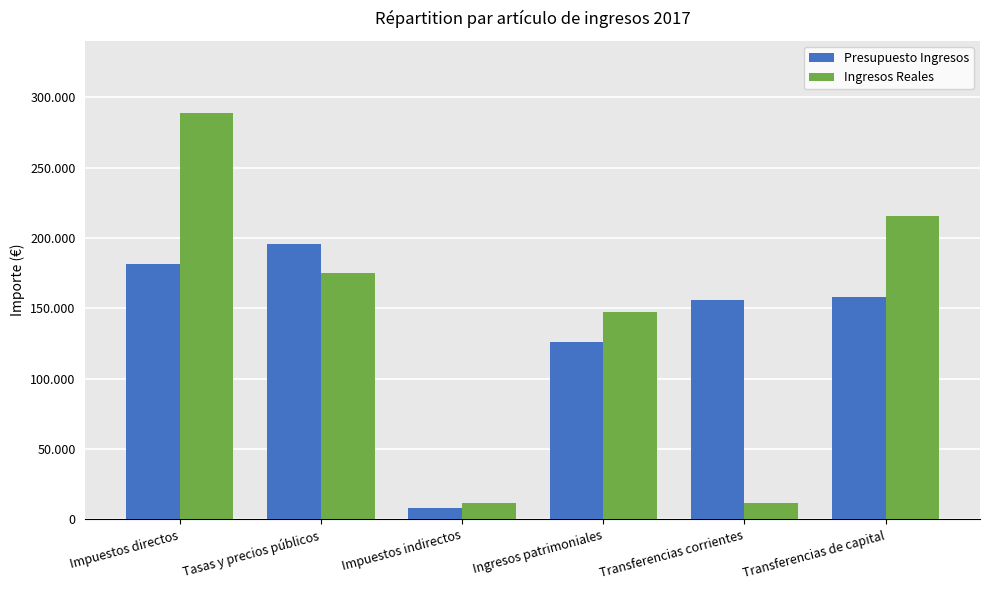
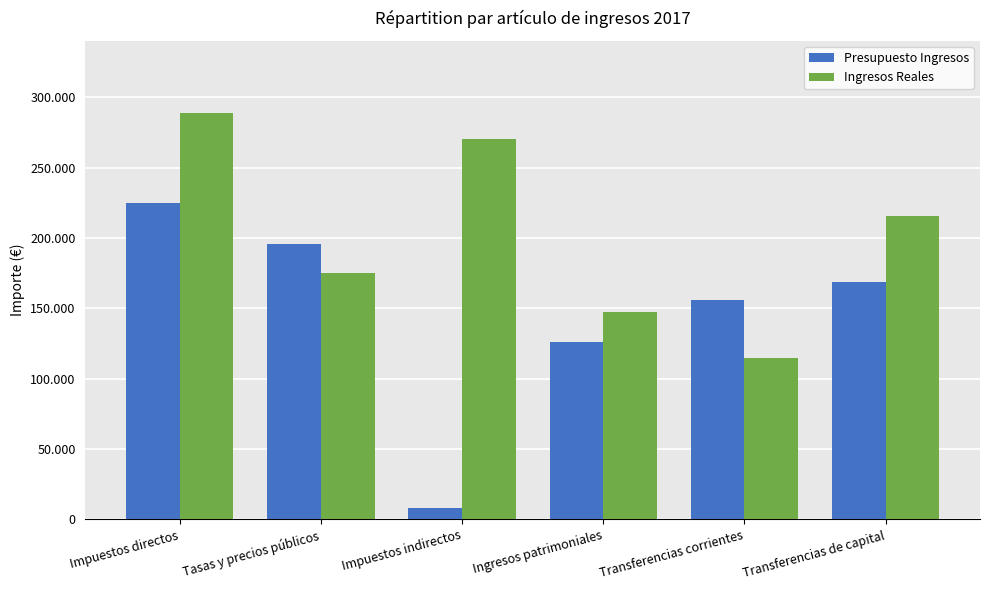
  {
    "Presupuesto Ingresos": {
-     "Impuestos directos": 181,
+     "Impuestos directos": 225,
      "Tasas y precios públicos": 196,
      "Impuestos indirectos": 8,
      "Ingresos patrimoniales": 126,
      "Transferencias corrientes": 156,
-     "Transferencias de capital": 158
+     "Transferencias de capital": 169
    },
    "Ingresos Reales": {
      "Impuestos directos": 289,
      "Tasas y precios públicos": 175,
-     "Impuestos indirectos": 12,
+     "Impuestos indirectos": 270,
      "Ingresos patrimoniales": 147,
-     "Transferencias corrientes": 12,
+     "Transferencias corrientes": 115,
      "Transferencias de capital": 216
    }
  }
